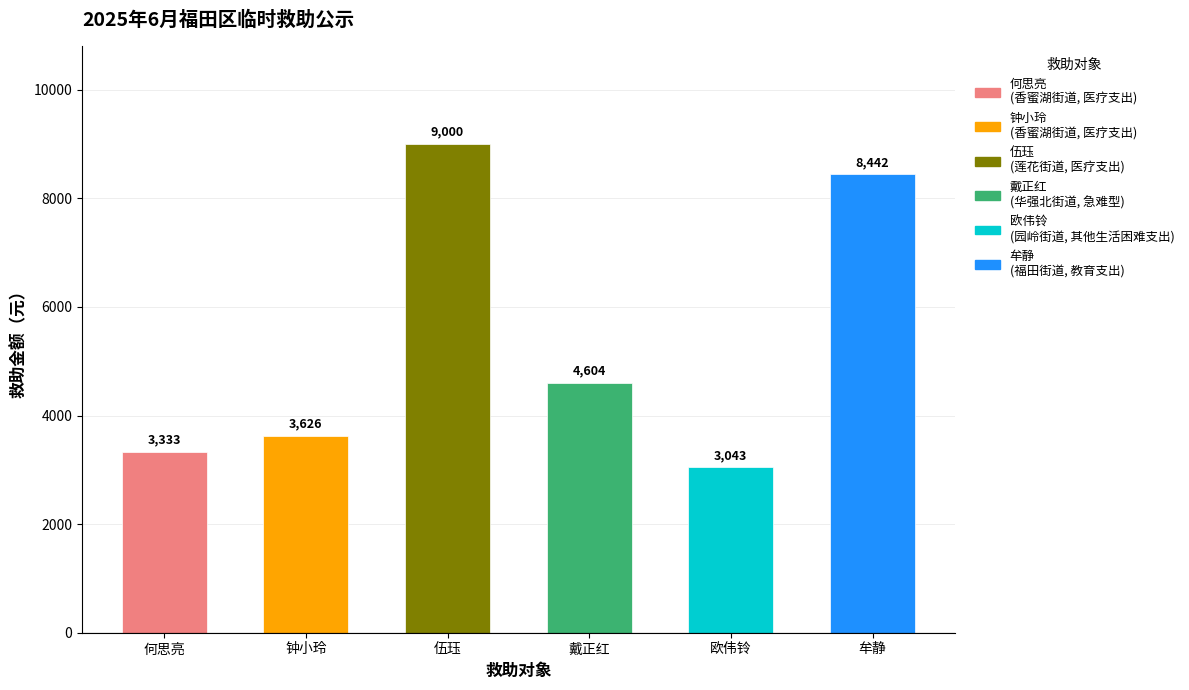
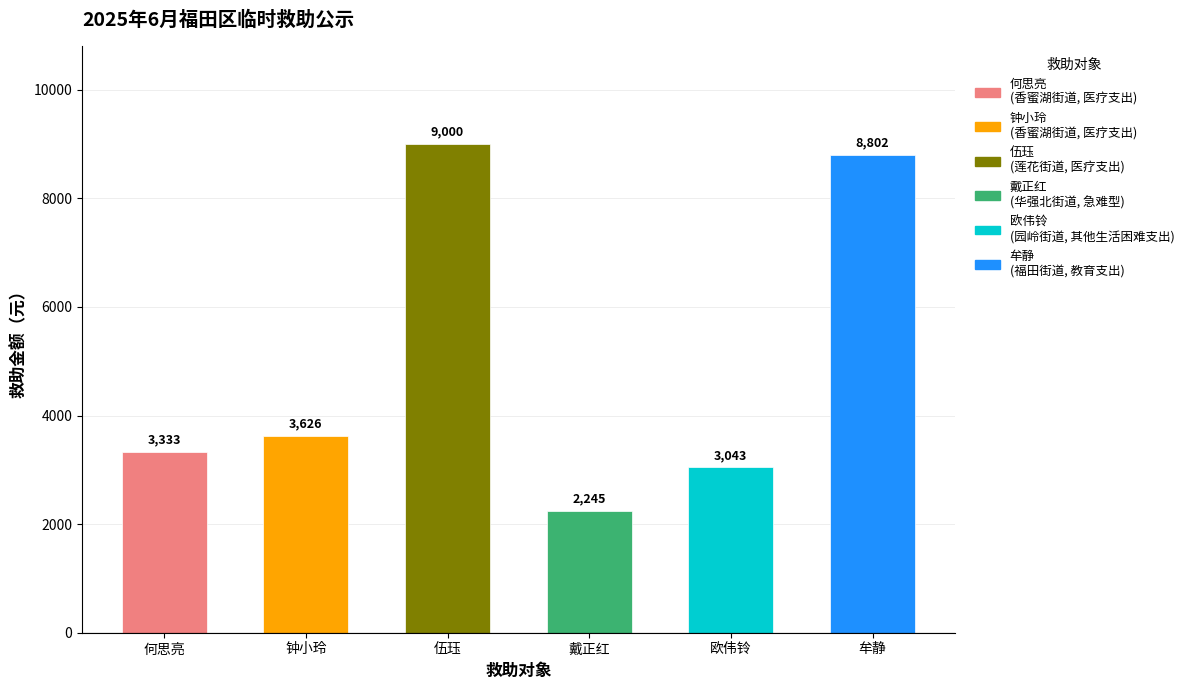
  {
    "何思亮": "3,333",
    "钟小玲": "3,626",
    "伍珏": "9,000",
-   "戴正红": "4,604",
+   "戴正红": "2,245",
    "欧伟铃": "3,043",
-   "牟静": "8,442"
+   "牟静": "8,802"
  }
